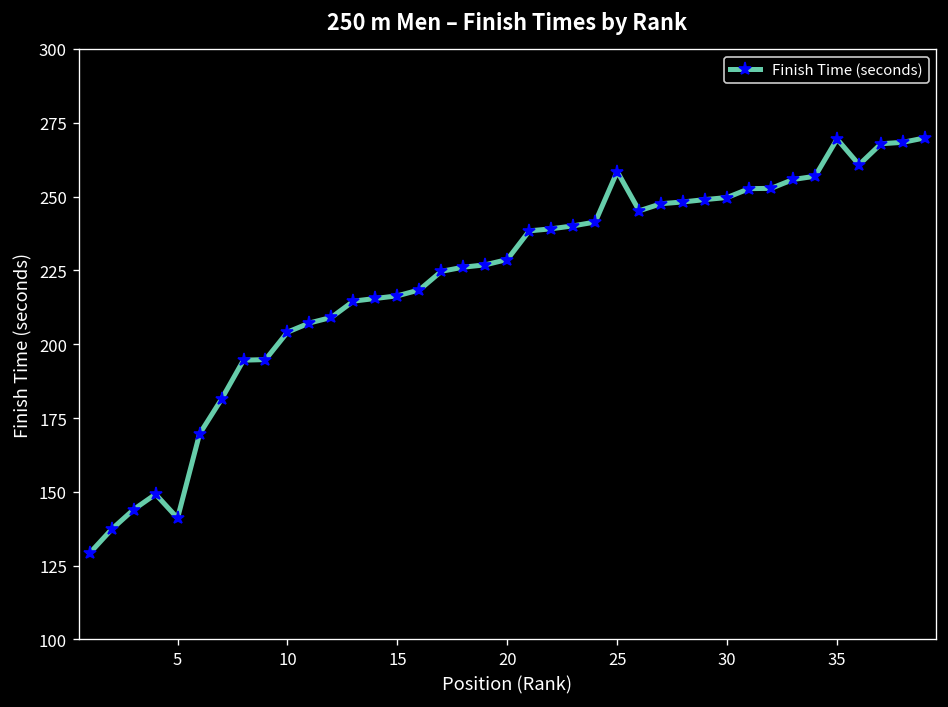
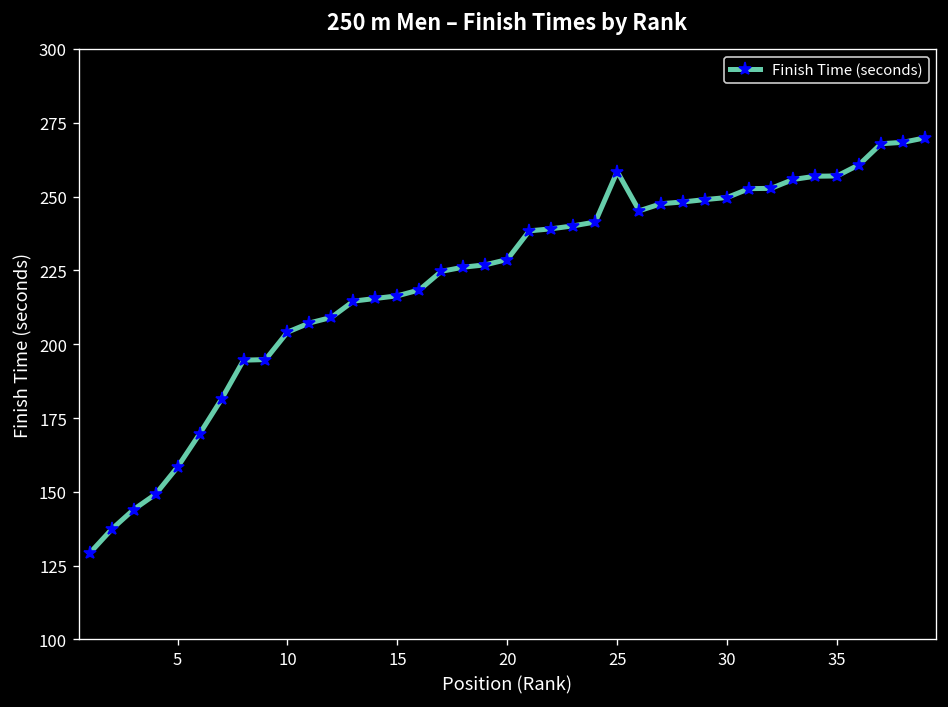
  {
-   "5": 141,
+   "5": 158,
    "10": 204,
    "15": 216,
    "20": 229,
    "25": 259,
    "30": 250,
-   "35": 270
+   "35": 257
  }
